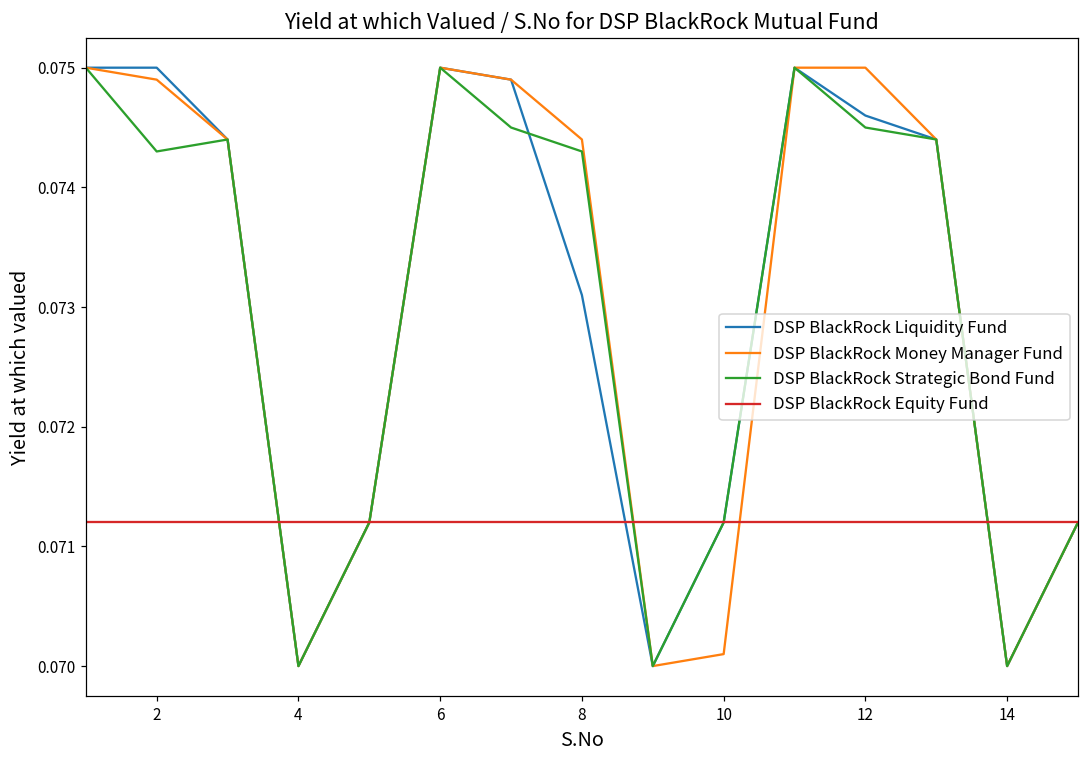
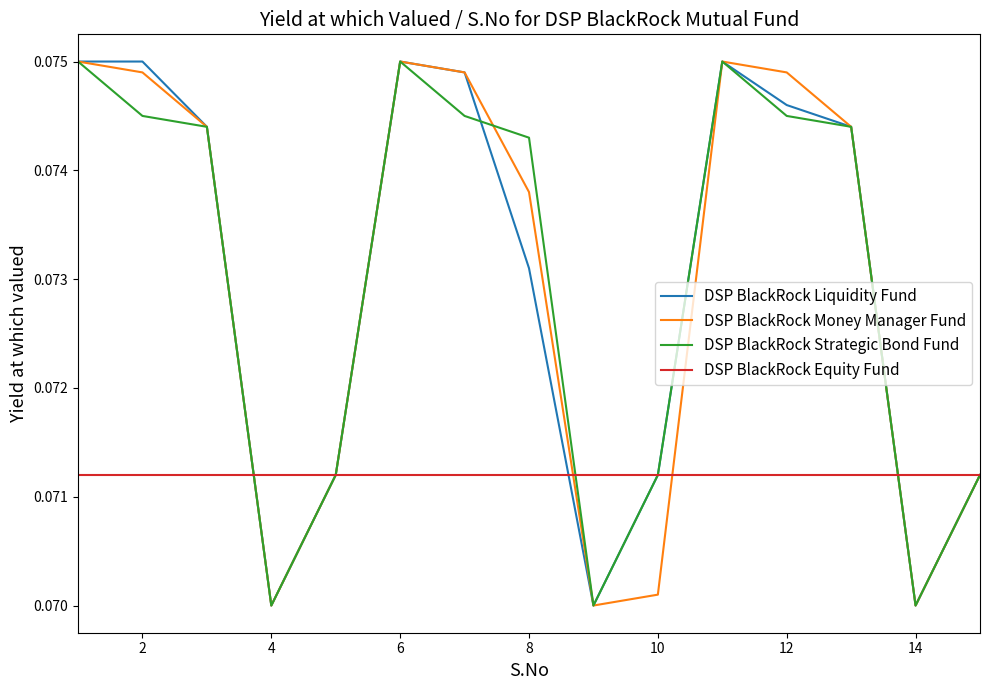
  {
    "DSP BlackRock Liquidity Fund": {
      "2": 0.0750,
      "8": 0.0731,
      "12": 0.0746
    },
    "DSP BlackRock Money Manager Fund": {
      "2": 0.0749,
-     "8": 0.0744,
+     "8": 0.0738,
      "10": 0.0701,
-     "12": 0.0750
+     "12": 0.0749
    },
    "DSP BlackRock Strategic Bond Fund": {
-     "2": 0.0743,
+     "2": 0.0745,
      "8": 0.0743,
      "12": 0.0745
    },
    "DSP BlackRock Equity Fund": {
      "2": 0.0712,
      "4": 0.0712,
      "6": 0.0712,
      "8": 0.0712,
      "12": 0.0712,
      "14": 0.0712
    }
  }
